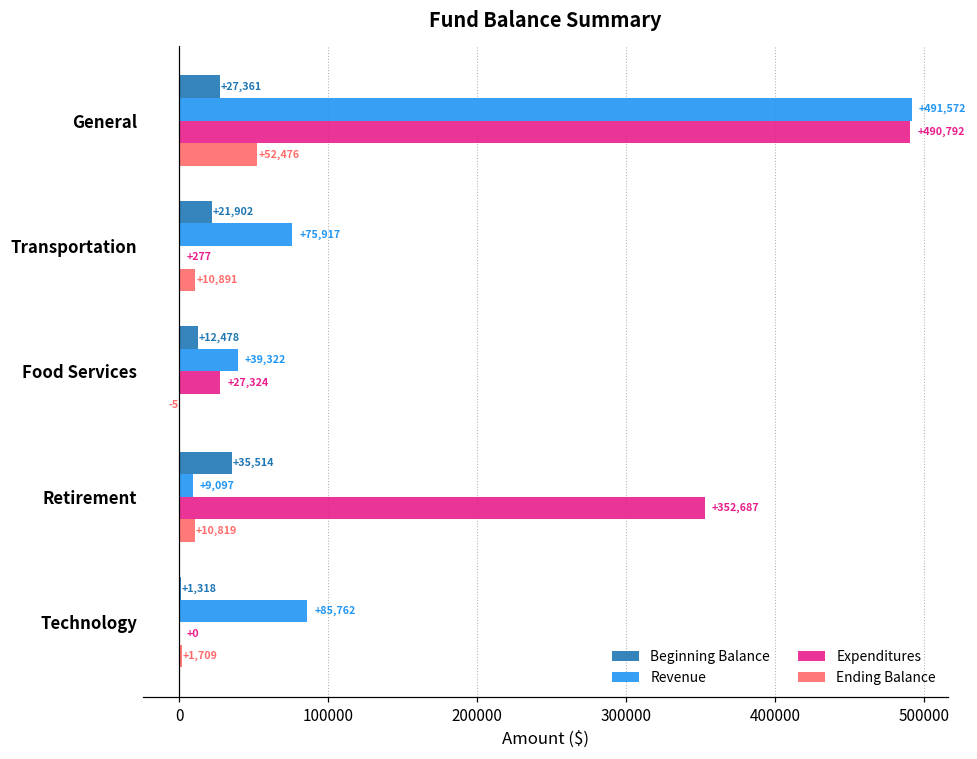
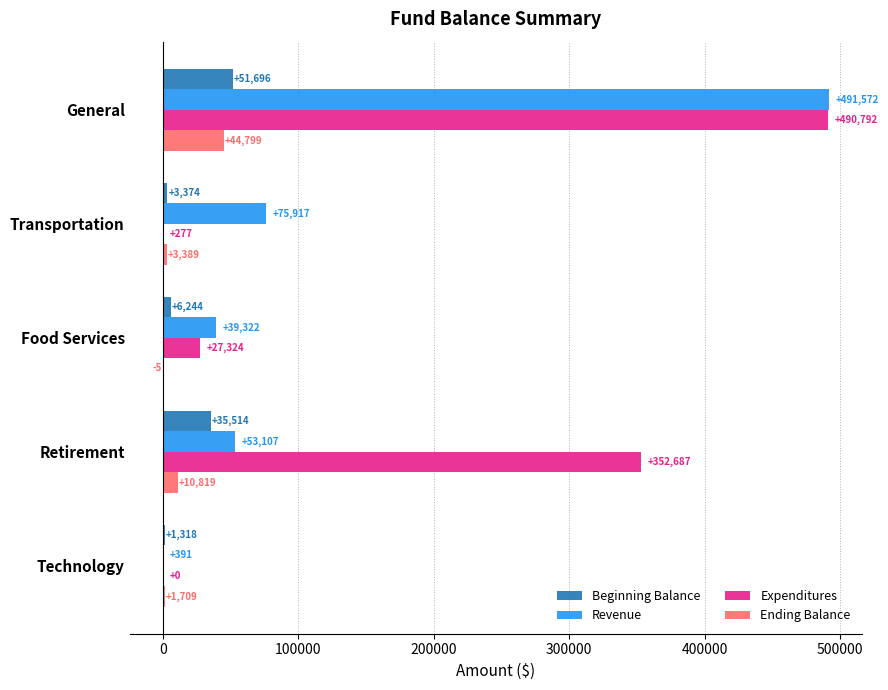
  {
    "Beginning Balance": {
-     "General": "+27,361",
-     "Transportation": "+21,902",
-     "Food Services": "+12,478",
+     "General": "+51,696",
+     "Transportation": "+3,374",
+     "Food Services": "+6,244",
      "Retirement": "+35,514",
      "Technology": "+1,318"
    },
    "Revenue": {
      "General": "+491,572",
      "Transportation": "+75,917",
      "Food Services": "+39,322",
-     "Retirement": "+9,097",
-     "Technology": "+85,762"
+     "Retirement": "+53,107",
+     "Technology": "+391"
    },
    "Expenditures": {
      "General": "+490,792",
      "Transportation": "+277",
      "Food Services": "+27,324",
      "Retirement": "+352,687",
      "Technology": "+0"
    },
    "Ending Balance": {
-     "General": "+52,476",
-     "Transportation": "+10,891",
+     "General": "+44,799",
+     "Transportation": "+3,389",
      "Food Services": "-5",
      "Retirement": "+10,819",
      "Technology": "+1,709"
    }
  }
